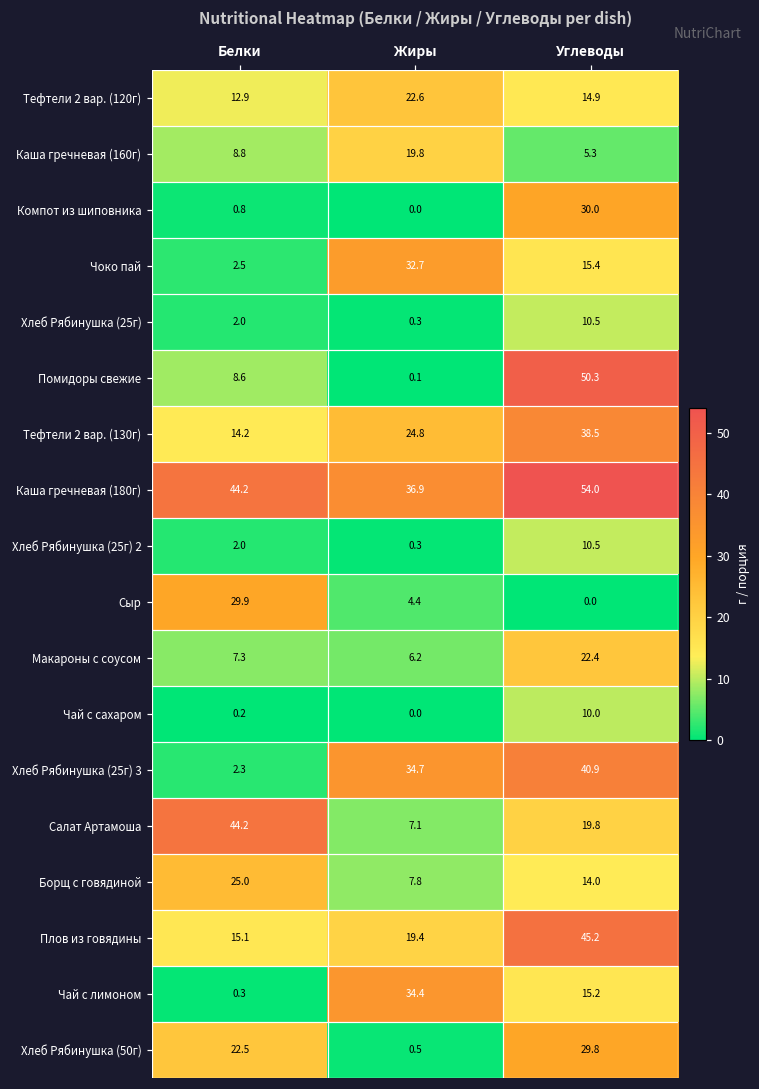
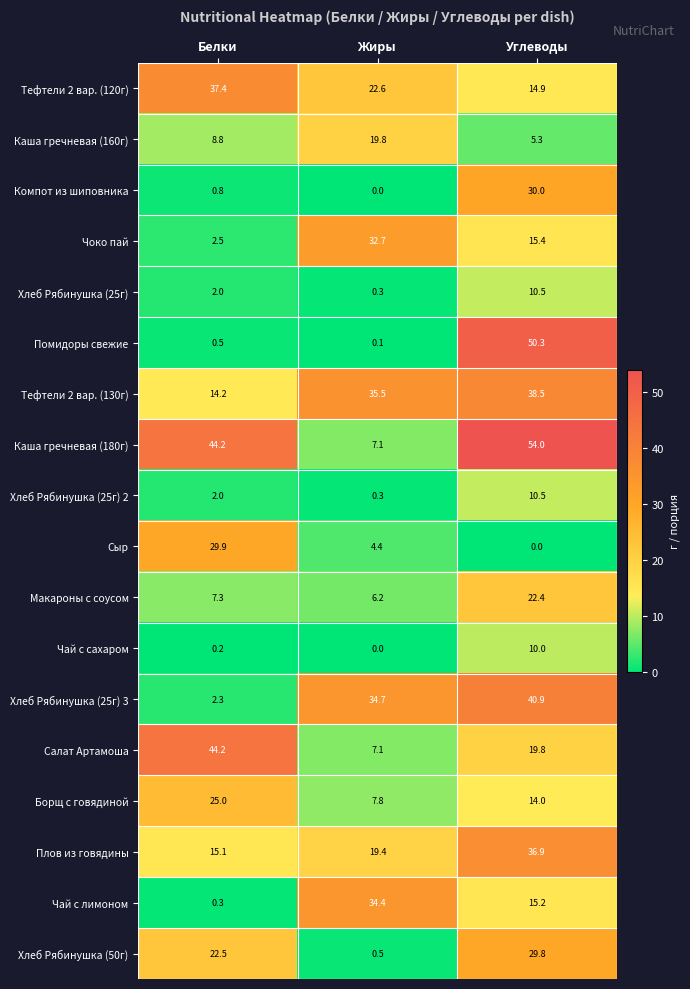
  {
    "Тефтели 2 вар. (120г)": {
-     "Белки": 12.9,
+     "Белки": 37.4,
      "Жиры": 22.6,
      "Углеводы": 14.9
    },
    "Каша гречневая (160г)": {
      "Белки": 8.8,
      "Жиры": 19.8,
      "Углеводы": 5.3
    },
    "Компот из шиповника": {
      "Белки": 0.8,
      "Жиры": 0.0,
      "Углеводы": 30.0
    },
    "Чоко пай": {
      "Белки": 2.5,
      "Жиры": 32.7,
      "Углеводы": 15.4
    },
    "Хлеб Рябинушка (25г)": {
      "Белки": 2.0,
      "Жиры": 0.3,
      "Углеводы": 10.5
    },
    "Помидоры свежие": {
-     "Белки": 8.6,
+     "Белки": 0.5,
      "Жиры": 0.1,
      "Углеводы": 50.3
    },
    "Тефтели 2 вар. (130г)": {
      "Белки": 14.2,
-     "Жиры": 24.8,
+     "Жиры": 35.5,
      "Углеводы": 38.5
    },
    "Каша гречневая (180г)": {
      "Белки": 44.2,
-     "Жиры": 36.9,
+     "Жиры": 7.1,
      "Углеводы": 54.0
    },
    "Хлеб Рябинушка (25г) 2": {
      "Белки": 2.0,
      "Жиры": 0.3,
      "Углеводы": 10.5
    },
    "Сыр": {
      "Белки": 29.9,
      "Жиры": 4.4,
      "Углеводы": 0.0
    },
    "Макароны с соусом": {
      "Белки": 7.3,
      "Жиры": 6.2,
      "Углеводы": 22.4
    },
    "Чай с сахаром": {
      "Белки": 0.2,
      "Жиры": 0.0,
      "Углеводы": 10.0
    },
    "Хлеб Рябинушка (25г) 3": {
      "Белки": 2.3,
      "Жиры": 34.7,
      "Углеводы": 40.9
    },
    "Салат Артамоша": {
      "Белки": 44.2,
      "Жиры": 7.1,
      "Углеводы": 19.8
    },
    "Борщ с говядиной": {
      "Белки": 25.0,
      "Жиры": 7.8,
      "Углеводы": 14.0
    },
    "Плов из говядины": {
      "Белки": 15.1,
      "Жиры": 19.4,
-     "Углеводы": 45.2
+     "Углеводы": 36.9
    },
    "Чай с лимоном": {
      "Белки": 0.3,
      "Жиры": 34.4,
      "Углеводы": 15.2
    },
    "Хлеб Рябинушка (50г)": {
      "Белки": 22.5,
      "Жиры": 0.5,
      "Углеводы": 29.8
    }
  }
